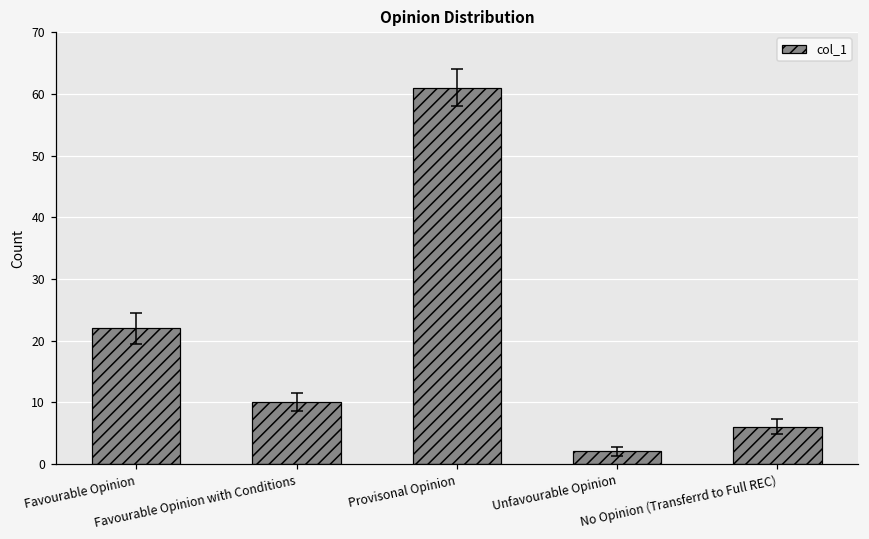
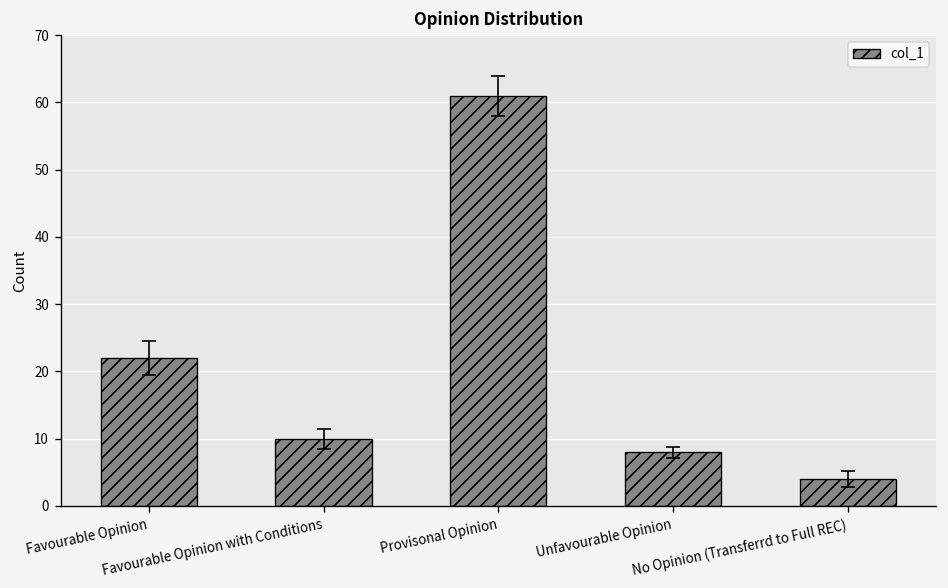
  {
    "col_1": {
      "Favourable Opinion": 22,
      "Favourable Opinion with Conditions": 10,
      "Provisonal Opinion": 61,
-     "Unfavourable Opinion": 2,
-     "No Opinion (Transferrd to Full REC)": 6
+     "Unfavourable Opinion": 8,
+     "No Opinion (Transferrd to Full REC)": 4
    }
  }
